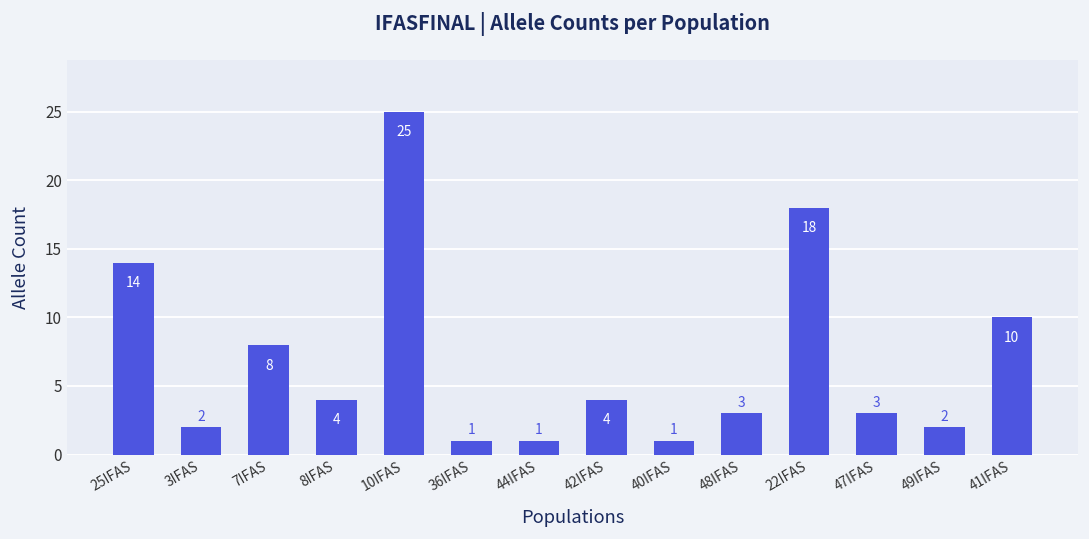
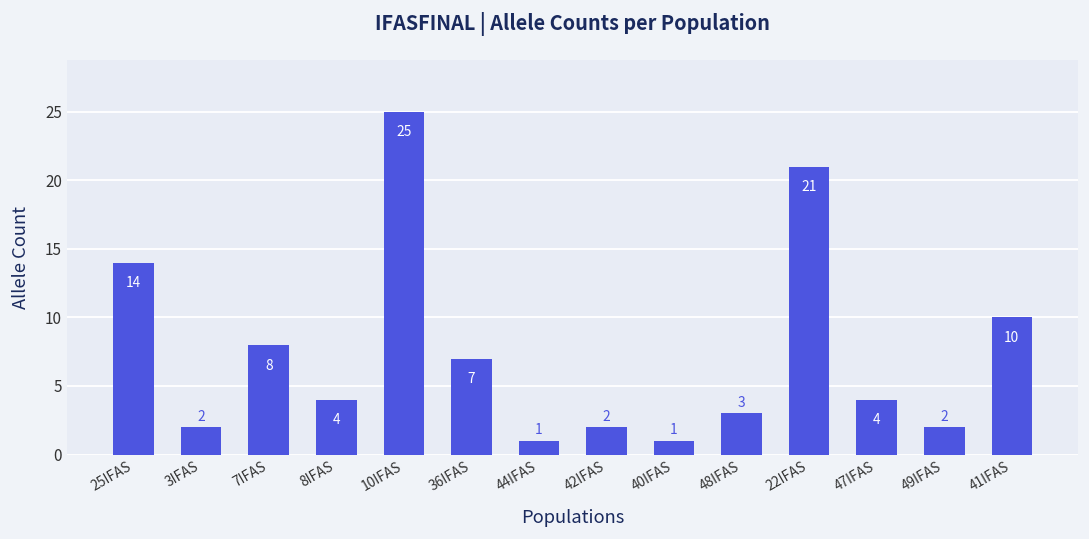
  {
    "25IFAS": 14,
    "3IFAS": 2,
    "7IFAS": 8,
    "8IFAS": 4,
    "10IFAS": 25,
-   "36IFAS": 1,
+   "36IFAS": 7,
    "44IFAS": 1,
-   "42IFAS": 4,
+   "42IFAS": 2,
    "40IFAS": 1,
    "48IFAS": 3,
-   "22IFAS": 18,
-   "47IFAS": 3,
+   "22IFAS": 21,
+   "47IFAS": 4,
    "49IFAS": 2,
    "41IFAS": 10
  }
